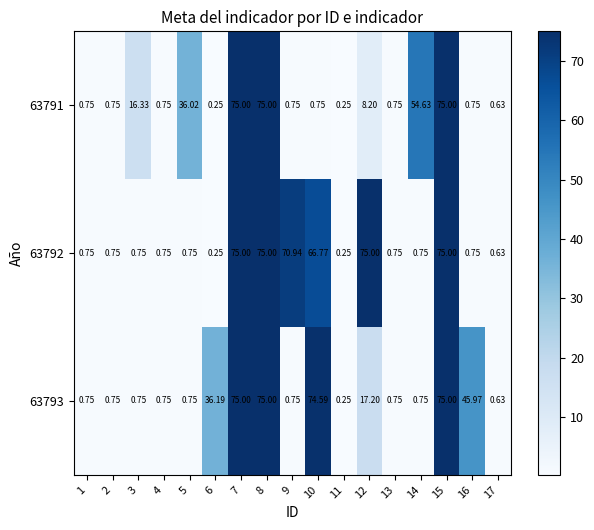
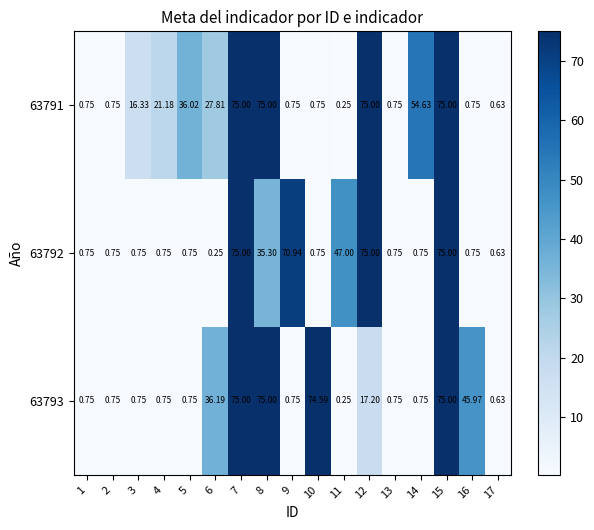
  {
    "63791": {
      "1": 0.75,
      "2": 0.75,
      "3": 16.33,
-     "4": 0.75,
+     "4": 21.18,
      "5": 36.02,
-     "6": 0.25,
+     "6": 27.81,
      "7": 75.00,
      "8": 75.00,
      "9": 0.75,
      "10": 0.75,
      "11": 0.25,
-     "12": 8.20,
+     "12": 75.00,
      "13": 0.75,
      "14": 54.63,
      "15": 75.00,
      "16": 0.75,
      "17": 0.63
    },
    "63792": {
      "1": 0.75,
      "2": 0.75,
      "3": 0.75,
      "4": 0.75,
      "5": 0.75,
      "6": 0.25,
      "7": 75.00,
-     "8": 75.00,
+     "8": 35.30,
      "9": 70.94,
-     "10": 66.77,
-     "11": 0.25,
+     "10": 0.75,
+     "11": 47.00,
      "12": 75.00,
      "13": 0.75,
      "14": 0.75,
      "15": 75.00,
      "16": 0.75,
      "17": 0.63
    },
    "63793": {
      "1": 0.75,
      "2": 0.75,
      "3": 0.75,
      "4": 0.75,
      "5": 0.75,
      "6": 36.19,
      "7": 75.00,
      "8": 75.00,
      "9": 0.75,
      "10": 74.59,
      "11": 0.25,
      "12": 17.20,
      "13": 0.75,
      "14": 0.75,
      "15": 75.00,
      "16": 45.97,
      "17": 0.63
    }
  }
